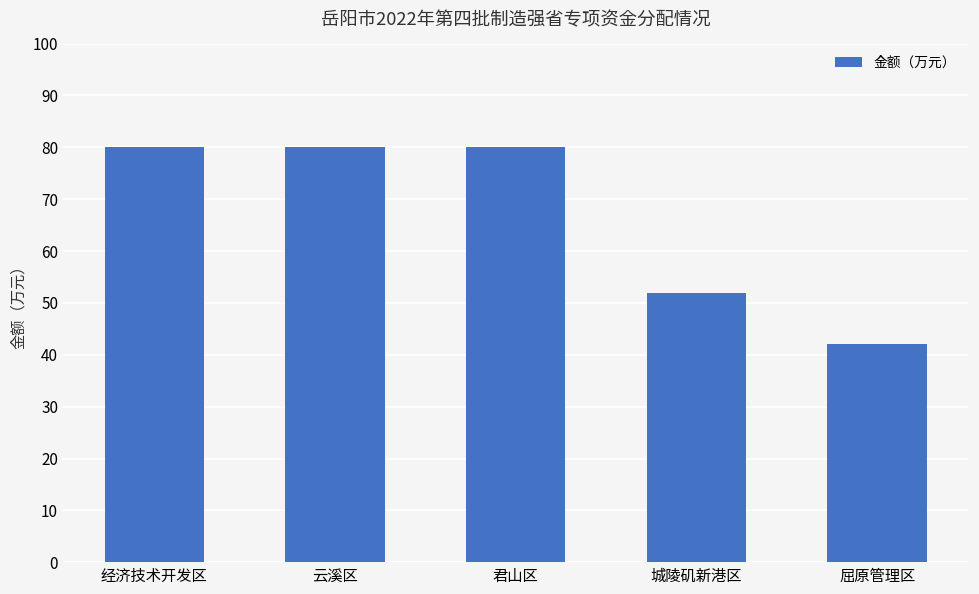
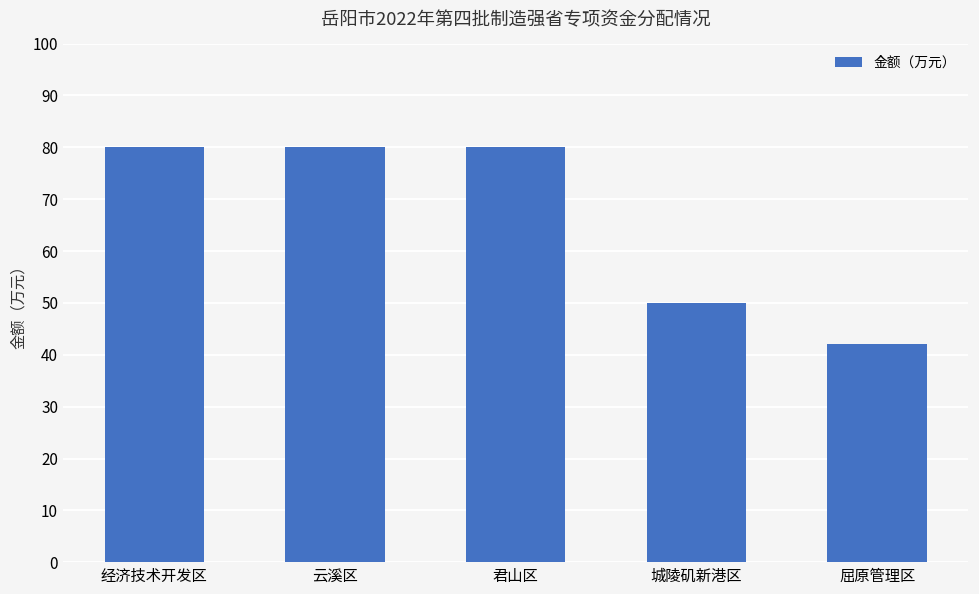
  {
    "经济技术开发区": 80,
    "云溪区": 80,
    "君山区": 80,
-   "城陵矶新港区": 52,
+   "城陵矶新港区": 50,
    "屈原管理区": 42
  }
